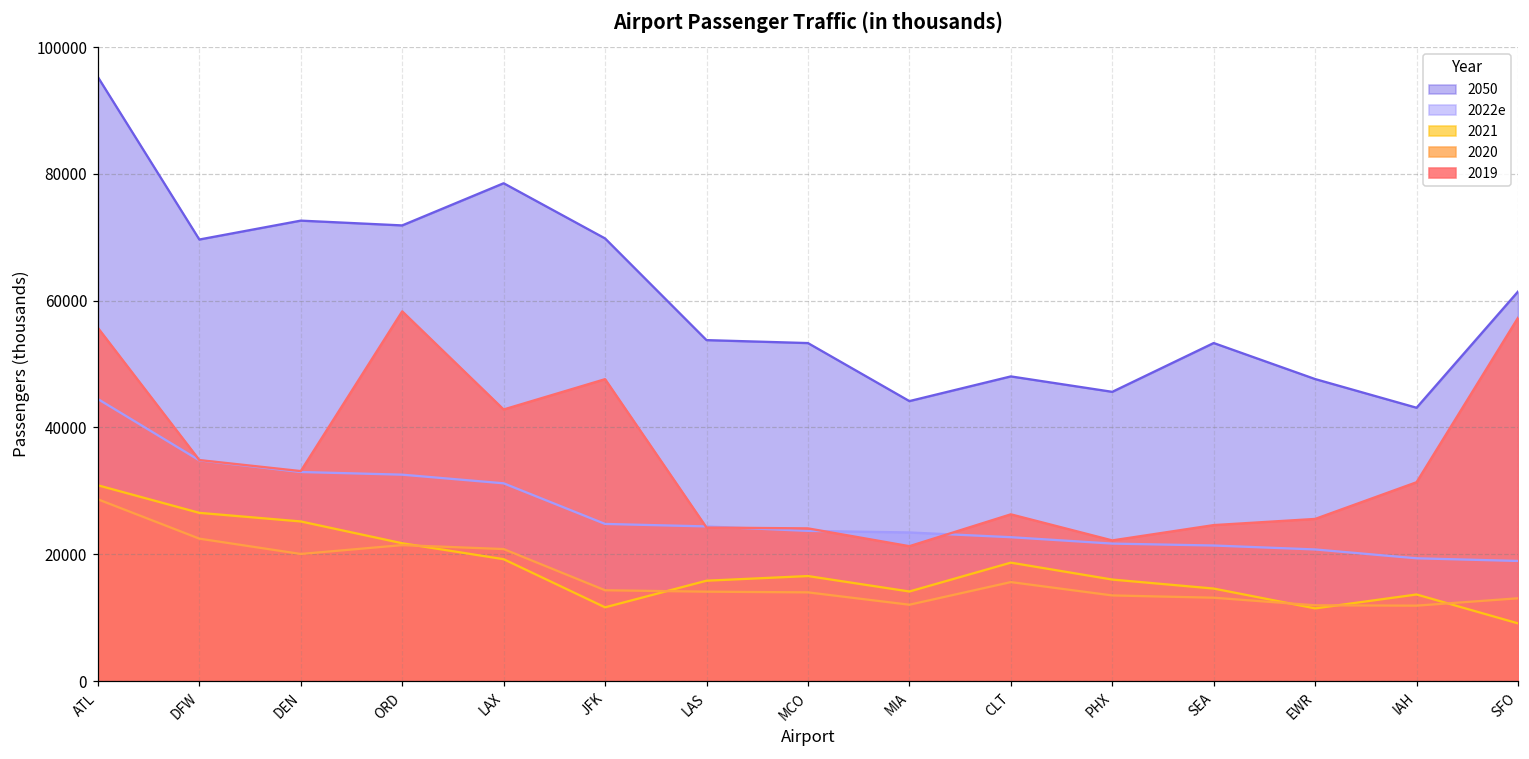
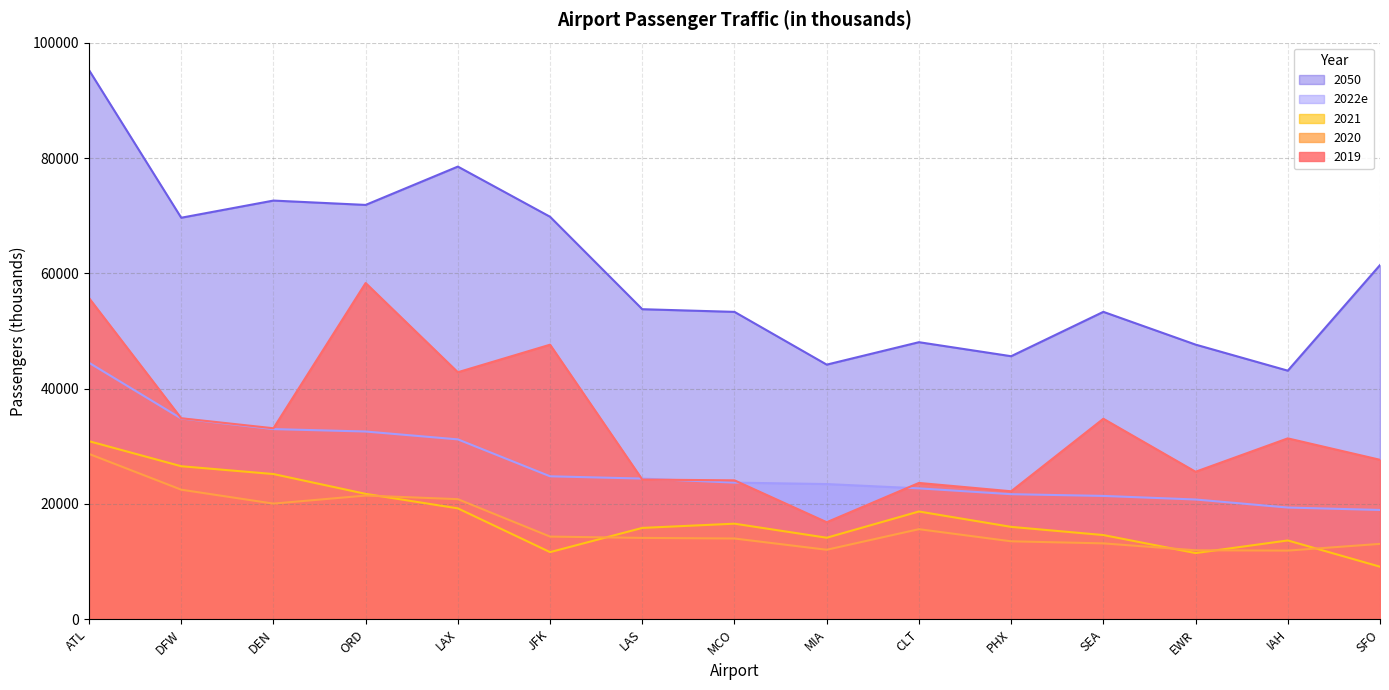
  {
    "2019": {
      "ATL": 56000,
      "ORD": 58000,
      "LAX": 43000,
      "JFK": 48000,
-     "MIA": 21000,
-     "CLT": 26000,
+     "MIA": 17000,
+     "CLT": 24000,
      "PHX": 22000,
-     "SEA": 25000,
+     "SEA": 35000,
      "EWR": 26000,
      "IAH": 31000,
-     "SFO": 57000
+     "SFO": 28000
    }
  }
